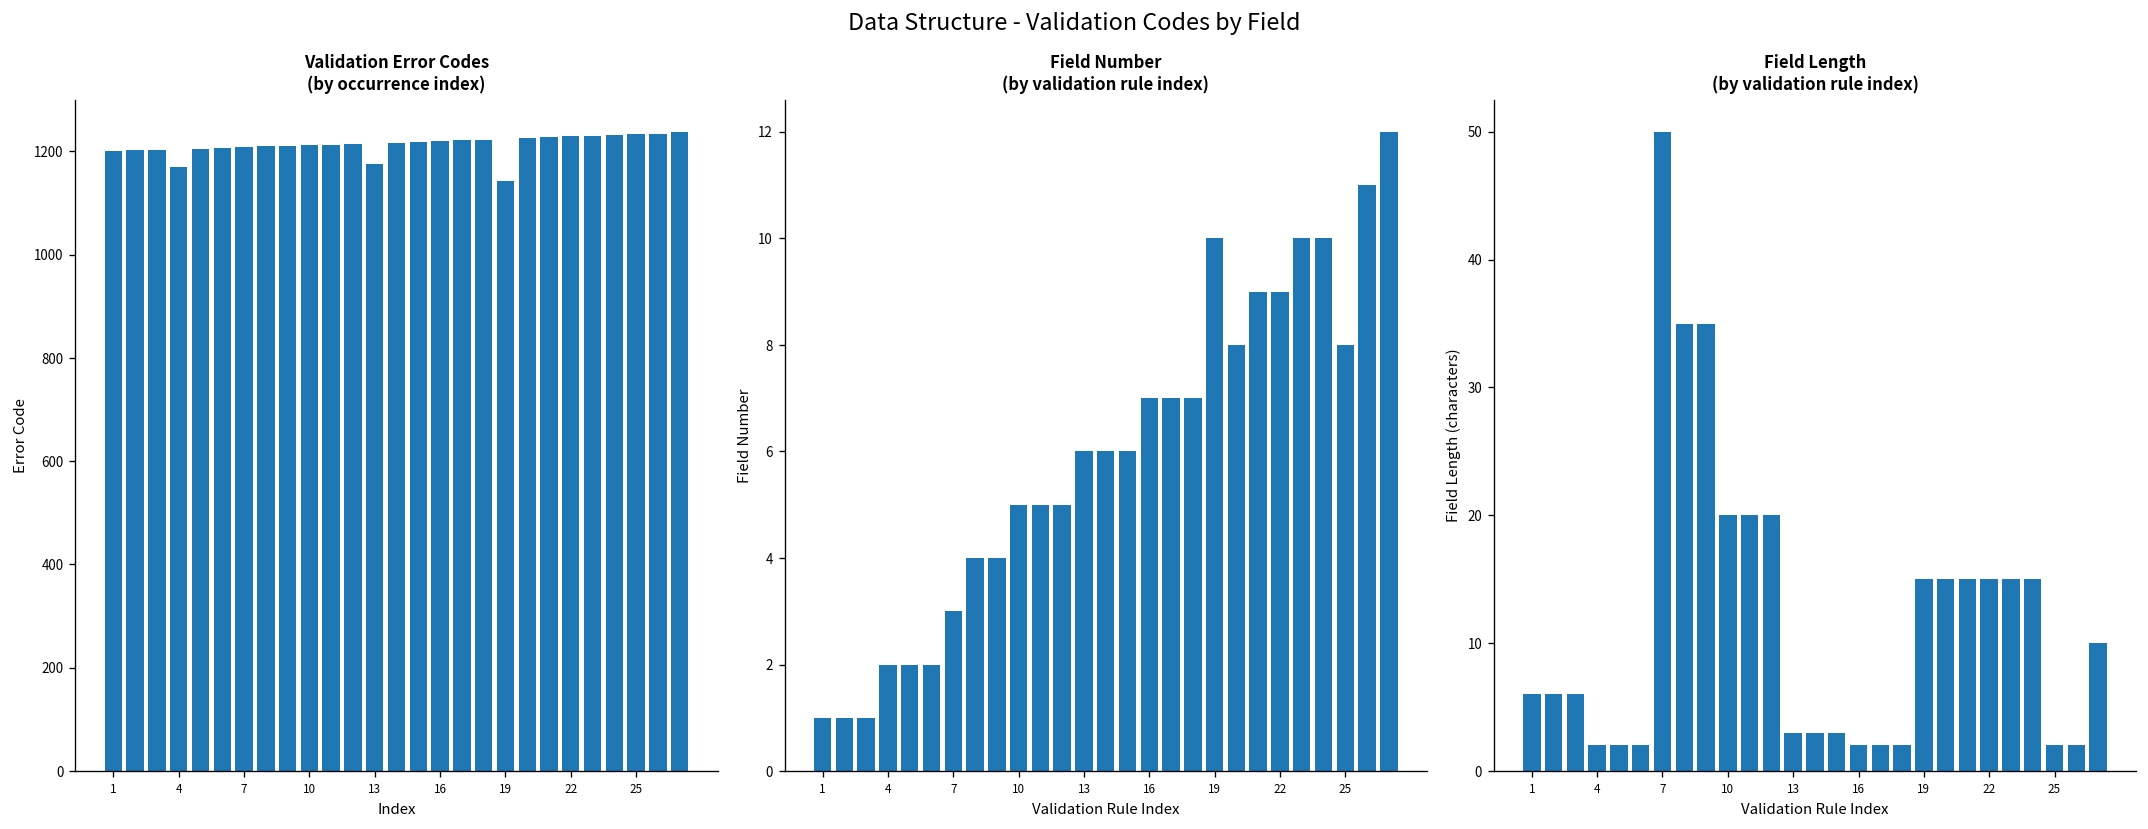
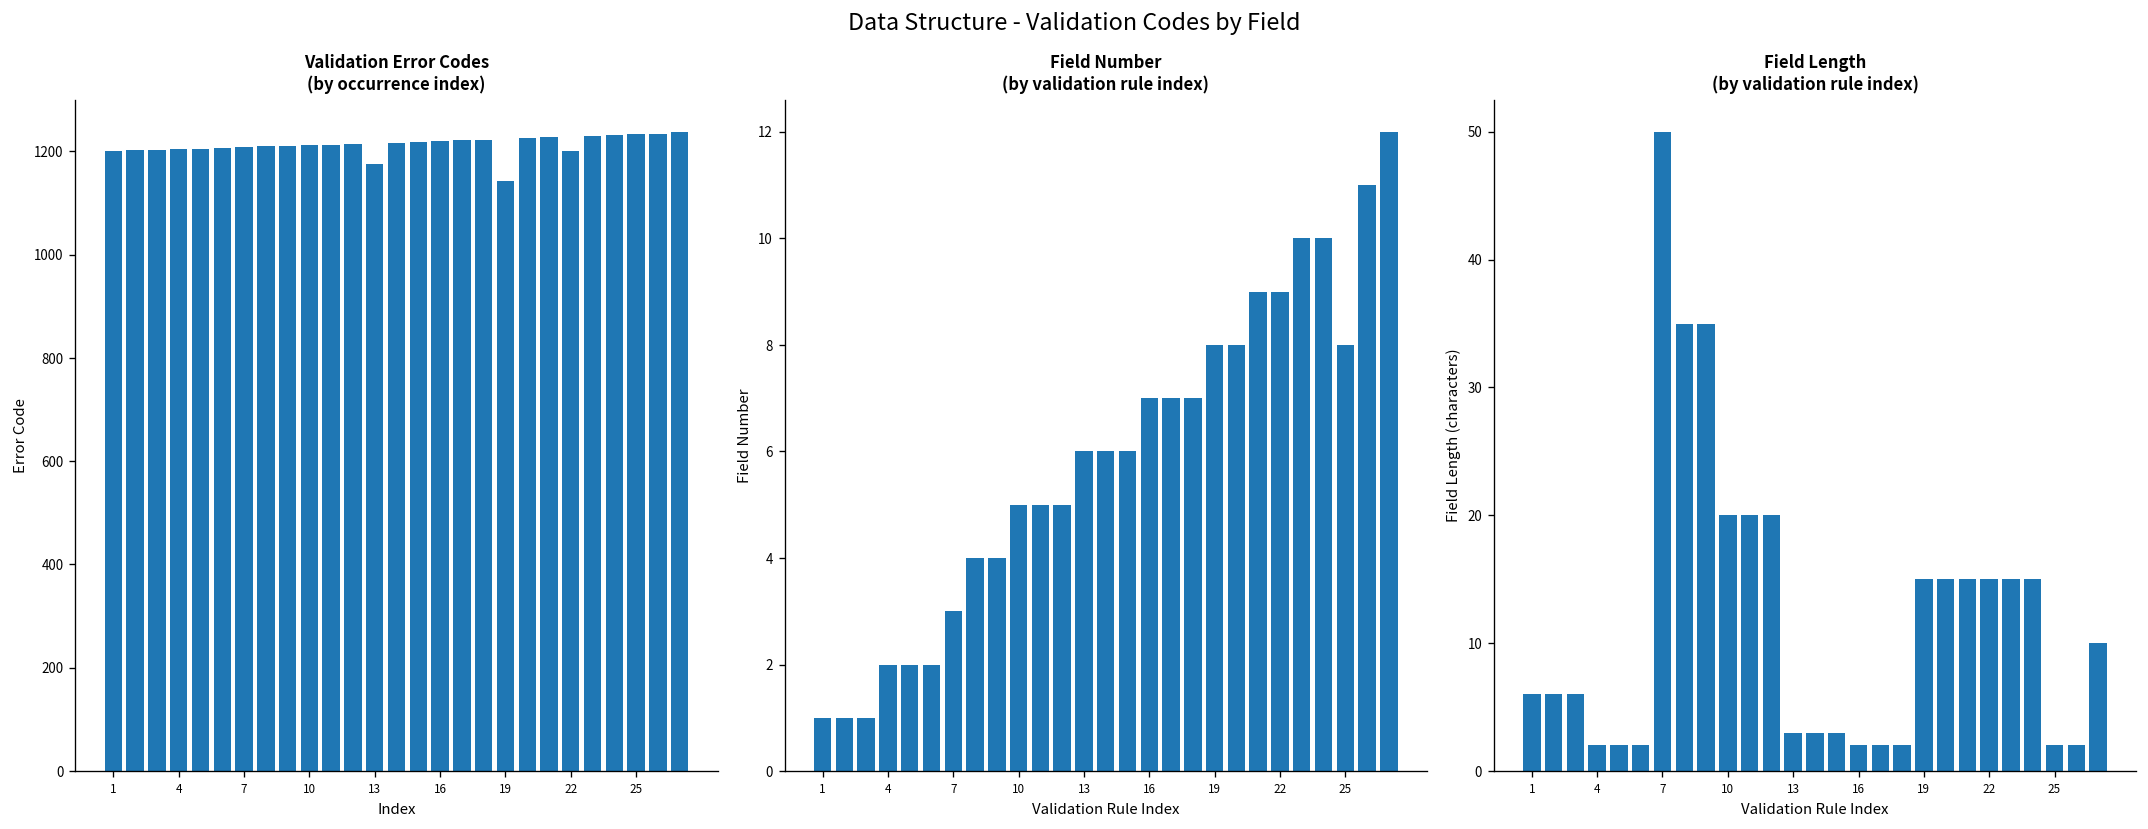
  {
    "Validation Error Codes (by occurrence index)": {
      "1": 1200,
-     "4": 1170,
+     "4": 1200,
      "7": 1210,
      "10": 1210,
      "13": 1180,
      "16": 1220,
      "19": 1140,
-     "22": 1230,
+     "22": 1200,
      "25": 1230
    },
    "Field Number (by validation rule index)": {
      "1": 1,
      "4": 2,
      "7": 3,
      "10": 5,
      "13": 6,
      "16": 7,
-     "19": 10,
+     "19": 8,
      "22": 9,
      "25": 8
    },
    "Field Length (by validation rule index)": {
      "1": 6.0,
      "4": 2.0,
      "7": 50.0,
      "10": 20.0,
      "13": 3.0,
      "16": 2.0,
      "19": 15.0,
      "22": 15.0,
      "25": 2.0
    }
  }
